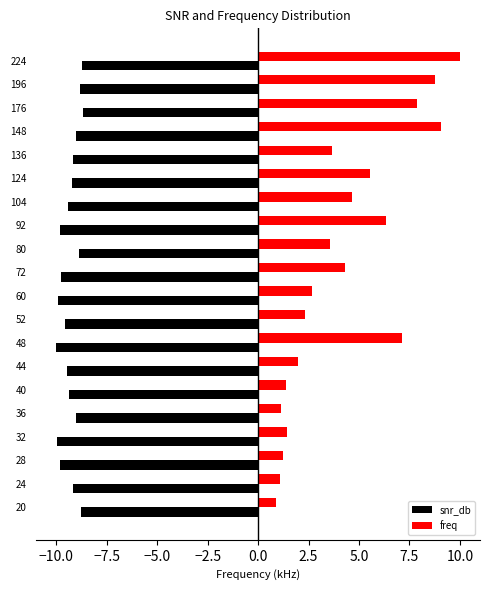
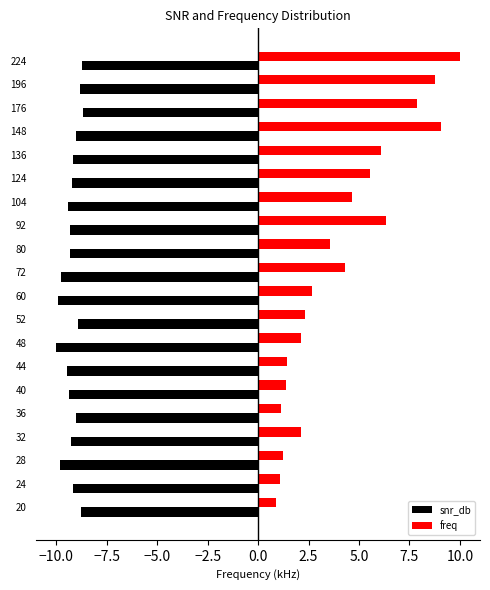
  {
    "snr_db": {
      "224": -8.7,
      "196": -8.8,
      "176": -8.7,
      "148": -9.0,
      "136": -9.2,
      "124": -9.2,
      "104": -9.4,
-     "92": -9.8,
-     "80": -8.9,
+     "92": -9.3,
+     "80": -9.3,
      "72": -9.8,
      "60": -9.9,
-     "52": -9.6,
+     "52": -8.9,
      "48": -10.0,
      "44": -9.5,
      "40": -9.4,
      "36": -9.0,
-     "32": -10.0,
+     "32": -9.3,
      "28": -9.8,
      "24": -9.2,
      "20": -8.8
    },
    "freq": {
      "224": 10.0,
      "196": 8.8,
      "176": 7.9,
      "148": 9.0,
-     "136": 3.7,
+     "136": 6.1,
      "124": 5.5,
      "104": 4.6,
      "92": 6.3,
      "80": 3.6,
      "72": 4.3,
      "60": 2.7,
      "52": 2.3,
-     "48": 7.1,
-     "44": 2.0,
+     "48": 2.1,
+     "44": 1.4,
      "40": 1.4,
      "36": 1.1,
-     "32": 1.4,
+     "32": 2.1,
      "28": 1.3,
      "24": 1.1,
      "20": 0.9
    }
  }
